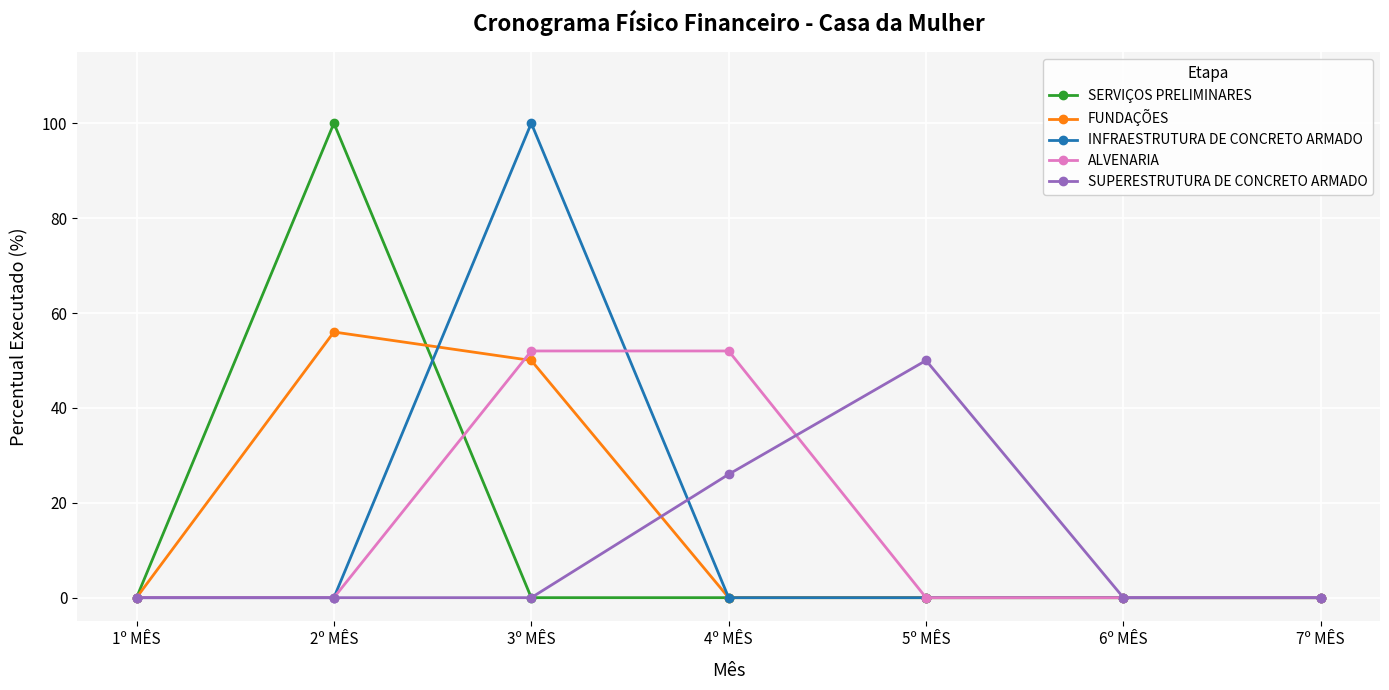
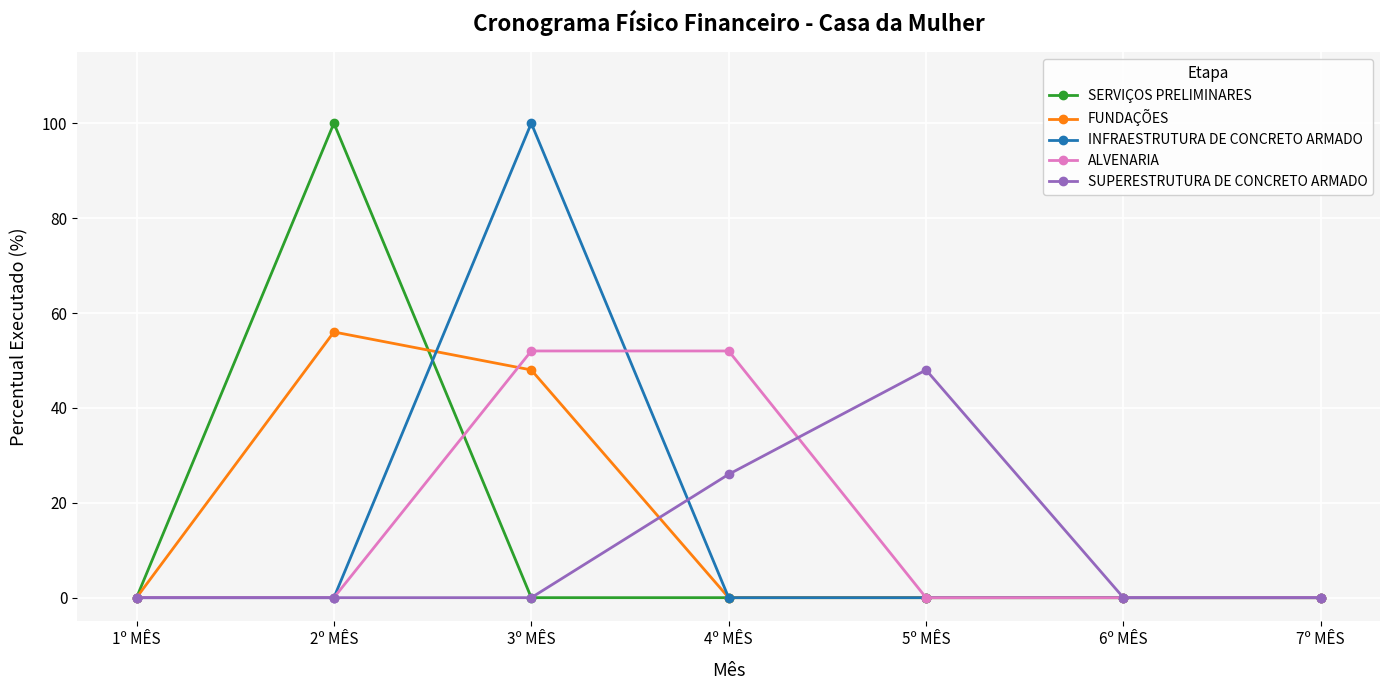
  {
    "SERVIÇOS PRELIMINARES": {
      "2º MÊS": 100
    },
    "FUNDAÇÕES": {
      "2º MÊS": 56,
-     "3º MÊS": 50
+     "3º MÊS": 48
    },
    "INFRAESTRUTURA DE CONCRETO ARMADO": {
      "3º MÊS": 100
    },
    "ALVENARIA": {
      "3º MÊS": 52,
      "4º MÊS": 52
    },
    "SUPERESTRUTURA DE CONCRETO ARMADO": {
      "4º MÊS": 26,
-     "5º MÊS": 50
+     "5º MÊS": 48
    }
  }
